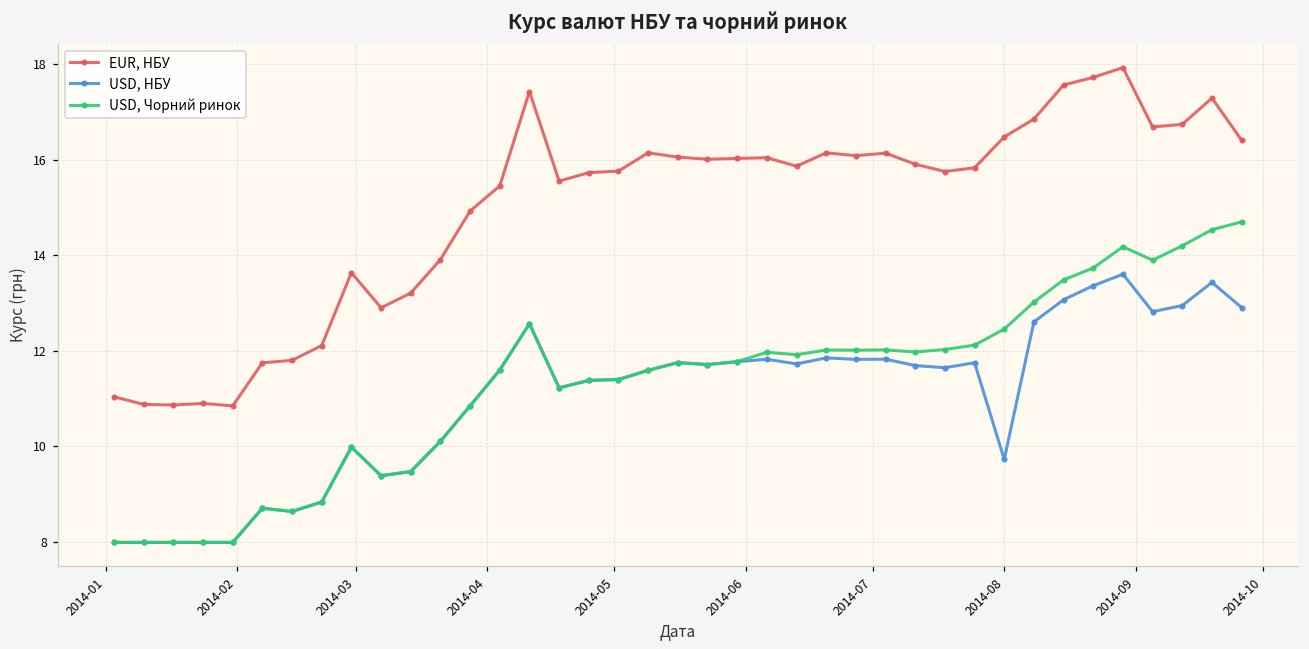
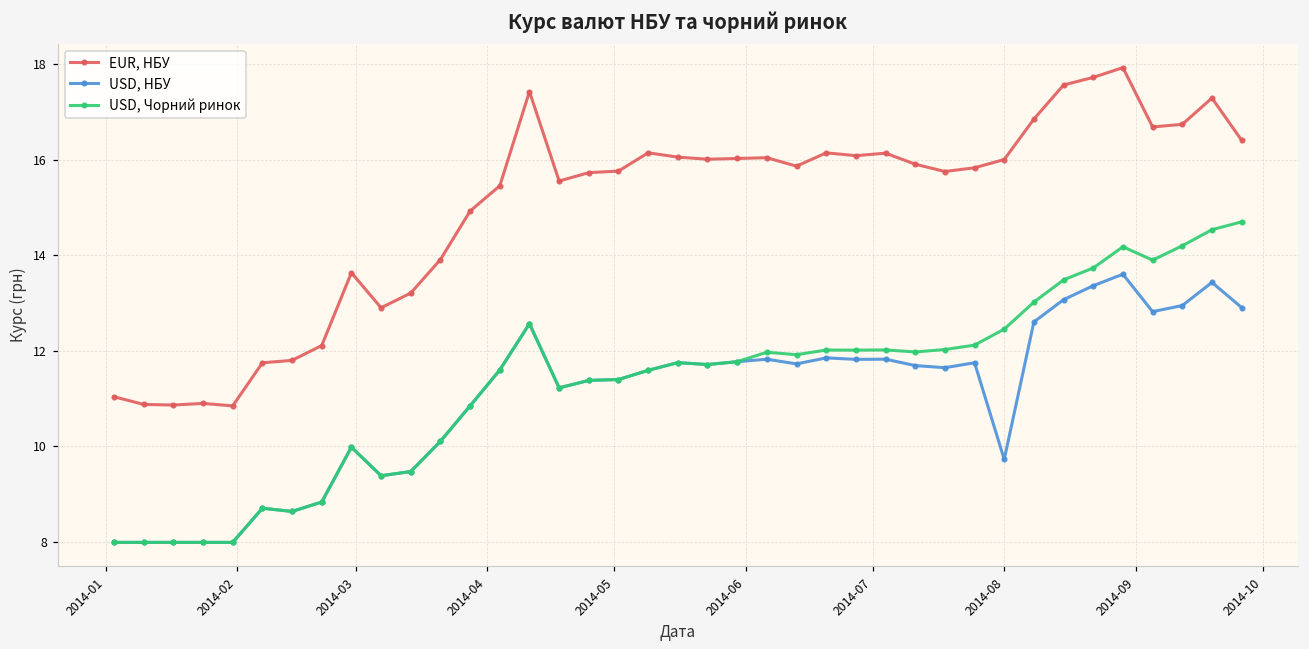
  {
    "EUR, НБУ": {
-     "2014-08": 16.5
+     "2014-08": 16.0
    },
    "USD, НБУ": {
      "2014-08": 9.7
    },
    "USD, Чорний ринок": {
      "2014-08": 12.5
    }
  }
